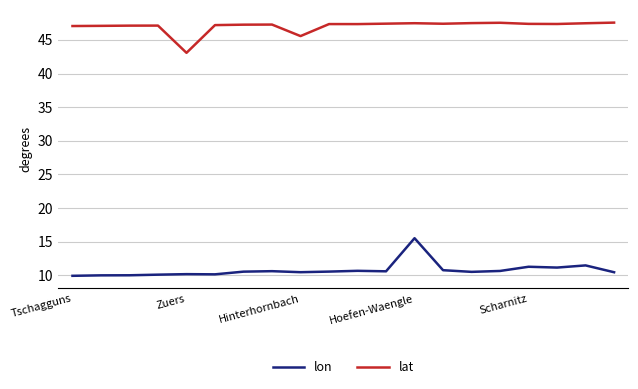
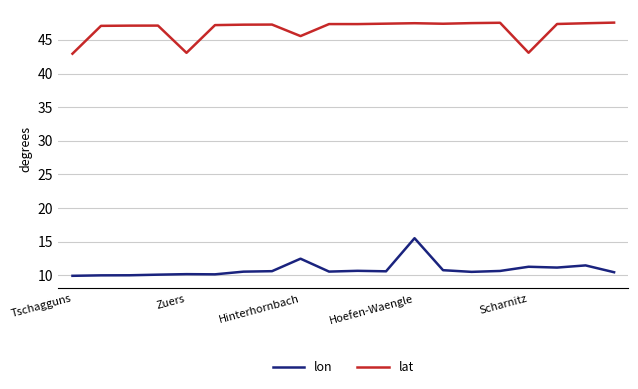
  {
    "lon": {
      "Tschagguns": 10,
      "Zuers": 10,
-     "Hinterhornbach": 10,
+     "Hinterhornbach": 12,
      "Hoefen-Waengle": 16,
      "Scharnitz": 11
    },
    "lat": {
-     "Tschagguns": 47,
+     "Tschagguns": 43,
      "Zuers": 43,
      "Hinterhornbach": 46,
      "Hoefen-Waengle": 47,
-     "Scharnitz": 47
+     "Scharnitz": 43
    }
  }
